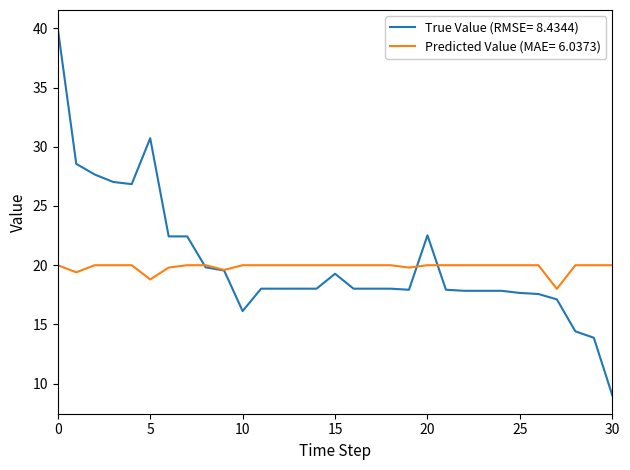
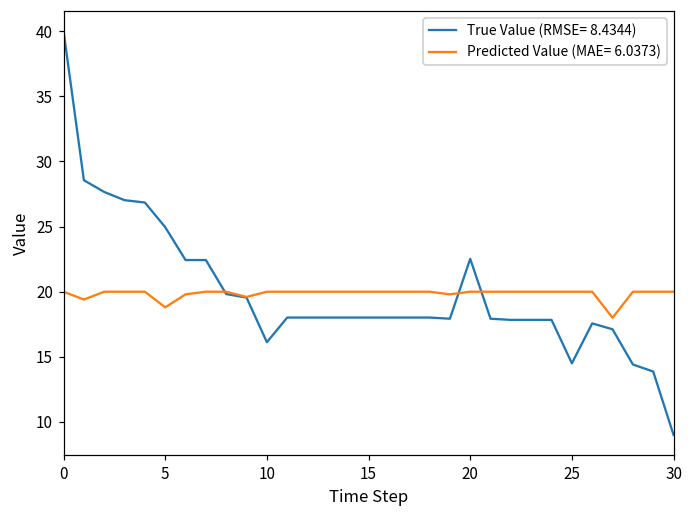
  {
    "True Value (RMSE= 8.4344)": {
      "0": 40.0,
-     "5": 30.7,
+     "5": 25.0,
      "10": 16.1,
-     "15": 19.3,
+     "15": 18.0,
      "20": 22.5,
-     "25": 17.7,
+     "25": 14.5,
      "30": 9.0
    },
    "Predicted Value (MAE= 6.0373)": {
      "0": 20.0,
      "5": 18.8,
      "10": 20.0,
      "15": 20.0,
      "20": 20.0,
      "25": 20.0,
      "30": 20.0
    }
  }
